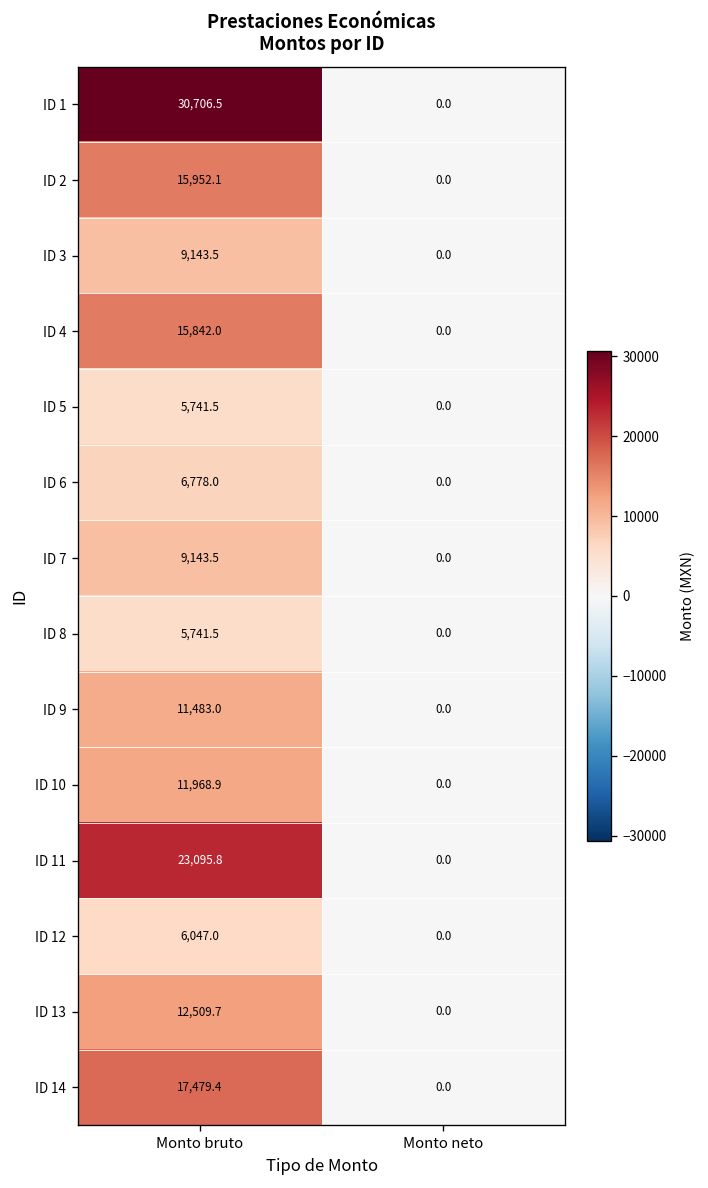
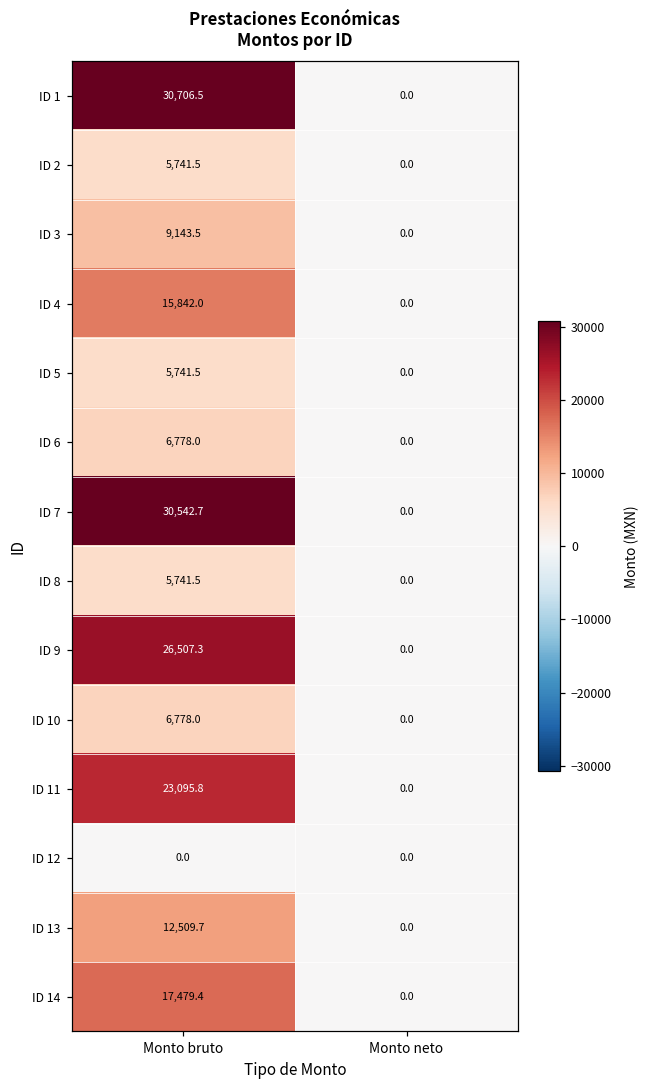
  {
    "ID 1": {
      "Monto bruto": "30,706.5",
      "Monto neto": "0.0"
    },
    "ID 2": {
-     "Monto bruto": "15,952.1",
+     "Monto bruto": "5,741.5",
      "Monto neto": "0.0"
    },
    "ID 3": {
      "Monto bruto": "9,143.5",
      "Monto neto": "0.0"
    },
    "ID 4": {
      "Monto bruto": "15,842.0",
      "Monto neto": "0.0"
    },
    "ID 5": {
      "Monto bruto": "5,741.5",
      "Monto neto": "0.0"
    },
    "ID 6": {
      "Monto bruto": "6,778.0",
      "Monto neto": "0.0"
    },
    "ID 7": {
-     "Monto bruto": "9,143.5",
+     "Monto bruto": "30,542.7",
      "Monto neto": "0.0"
    },
    "ID 8": {
      "Monto bruto": "5,741.5",
      "Monto neto": "0.0"
    },
    "ID 9": {
-     "Monto bruto": "11,483.0",
+     "Monto bruto": "26,507.3",
      "Monto neto": "0.0"
    },
    "ID 10": {
-     "Monto bruto": "11,968.9",
+     "Monto bruto": "6,778.0",
      "Monto neto": "0.0"
    },
    "ID 11": {
      "Monto bruto": "23,095.8",
      "Monto neto": "0.0"
    },
    "ID 12": {
-     "Monto bruto": "6,047.0",
+     "Monto bruto": "0.0",
      "Monto neto": "0.0"
    },
    "ID 13": {
      "Monto bruto": "12,509.7",
      "Monto neto": "0.0"
    },
    "ID 14": {
      "Monto bruto": "17,479.4",
      "Monto neto": "0.0"
    }
  }
